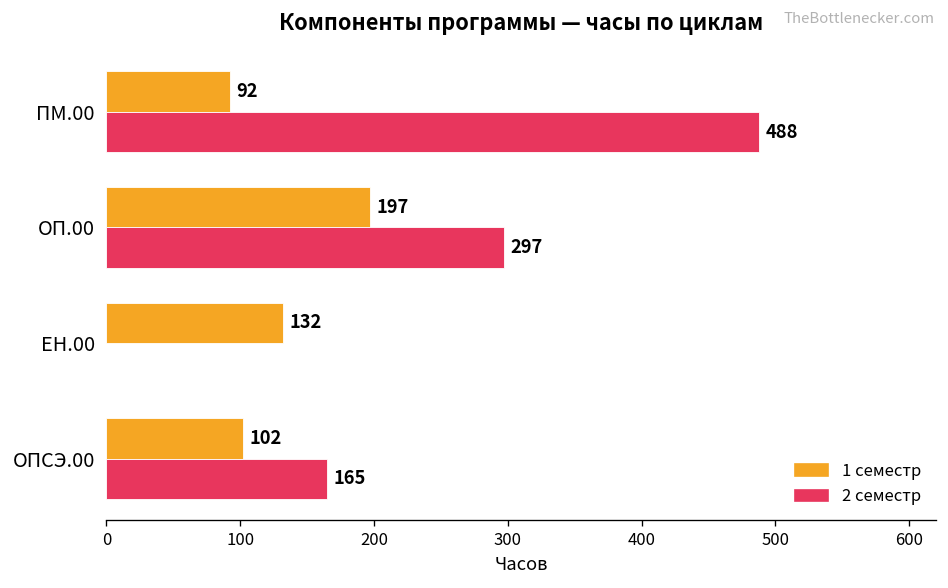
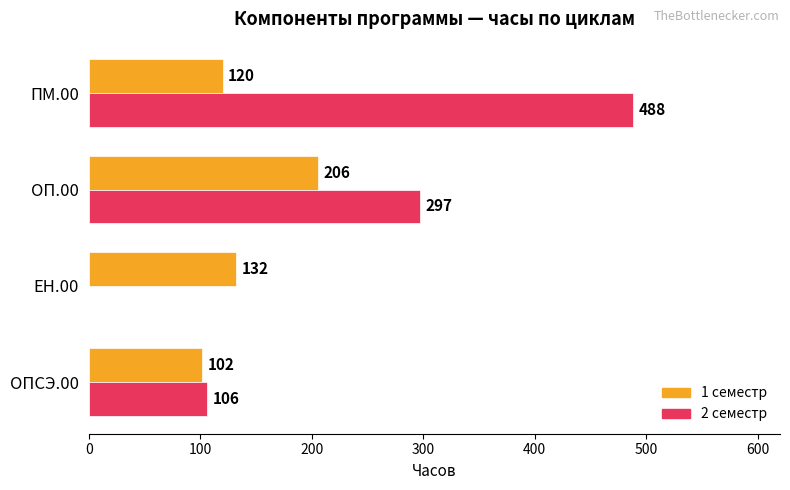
  {
    "1 семестр": {
-     "ПМ.00": 92,
-     "ОП.00": 197,
+     "ПМ.00": 120,
+     "ОП.00": 206,
      "ЕН.00": 132,
      "ОПСЭ.00": 102
    },
    "2 семестр": {
      "ПМ.00": 488,
      "ОП.00": 297,
-     "ОПСЭ.00": 165
+     "ОПСЭ.00": 106
    }
  }
